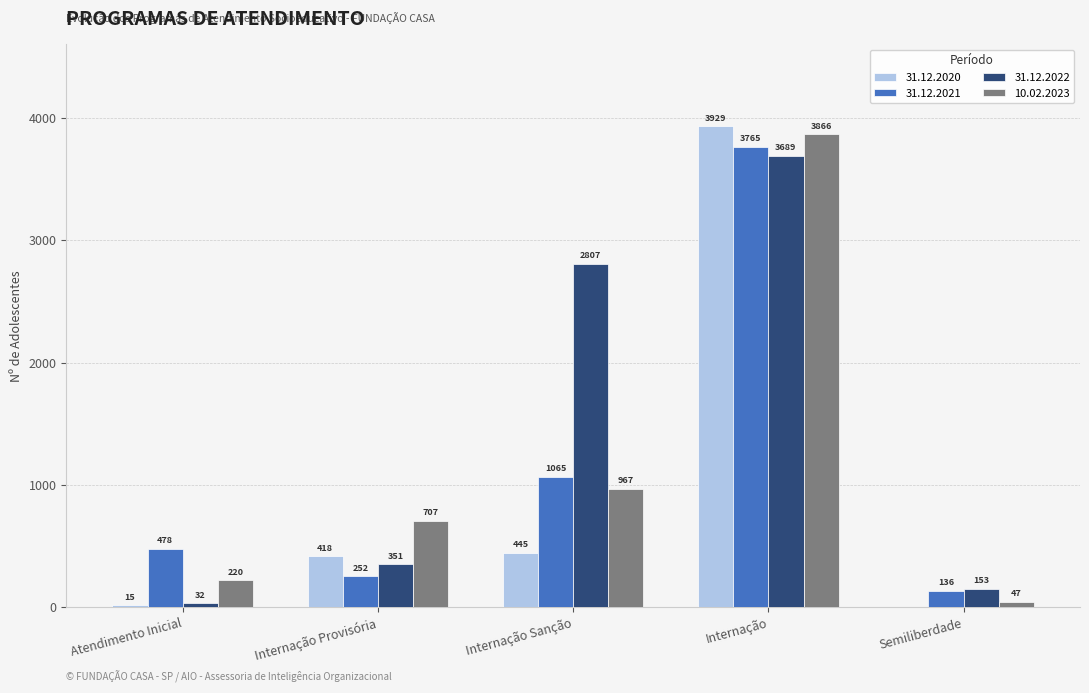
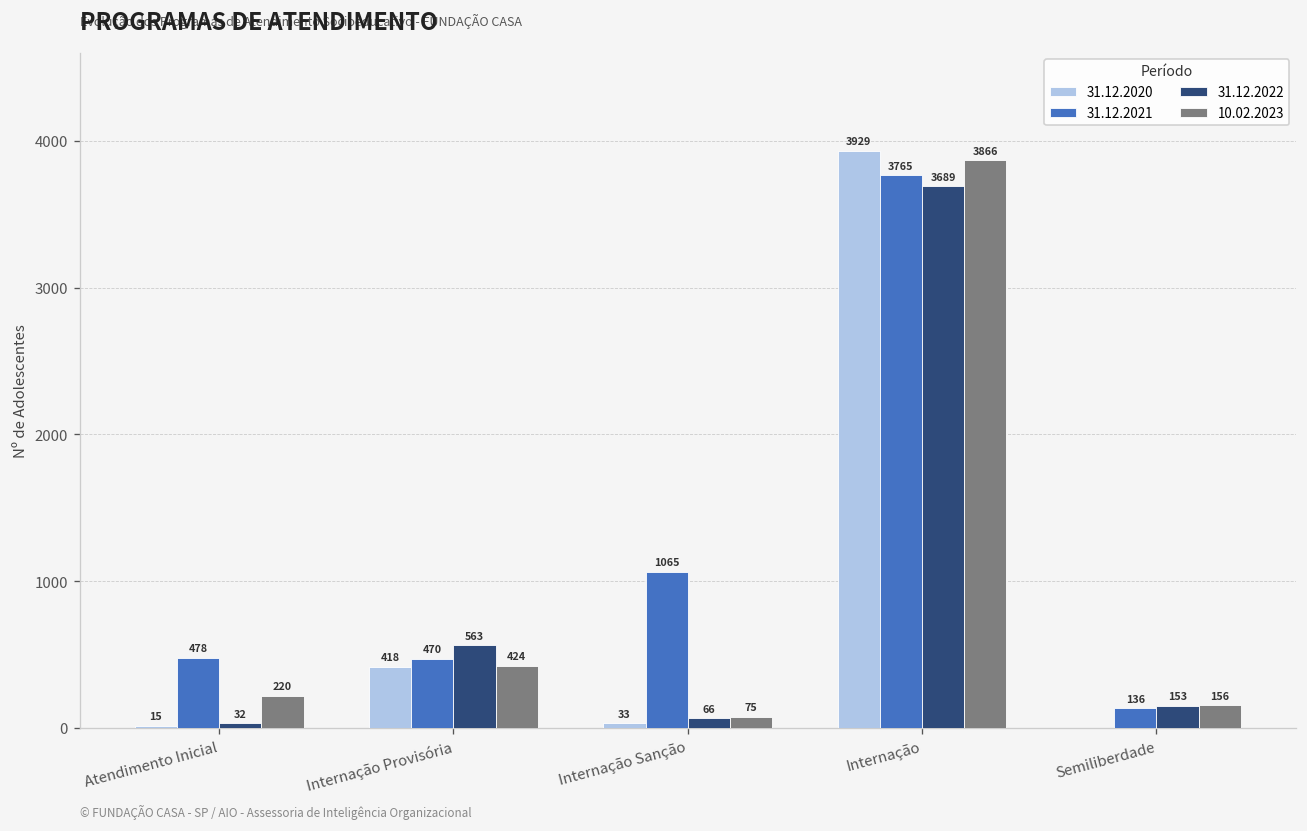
  {
    "31.12.2020": {
      "Atendimento Inicial": 15,
      "Internação Provisória": 418,
-     "Internação Sanção": 445,
+     "Internação Sanção": 33,
      "Internação": 3929
    },
    "31.12.2021": {
      "Atendimento Inicial": 478,
-     "Internação Provisória": 252,
+     "Internação Provisória": 470,
      "Internação Sanção": 1065,
      "Internação": 3765,
      "Semiliberdade": 136
    },
    "31.12.2022": {
      "Atendimento Inicial": 32,
-     "Internação Provisória": 351,
-     "Internação Sanção": 2807,
+     "Internação Provisória": 563,
+     "Internação Sanção": 66,
      "Internação": 3689,
      "Semiliberdade": 153
    },
    "10.02.2023": {
      "Atendimento Inicial": 220,
-     "Internação Provisória": 707,
-     "Internação Sanção": 967,
+     "Internação Provisória": 424,
+     "Internação Sanção": 75,
      "Internação": 3866,
-     "Semiliberdade": 47
+     "Semiliberdade": 156
    }
  }
